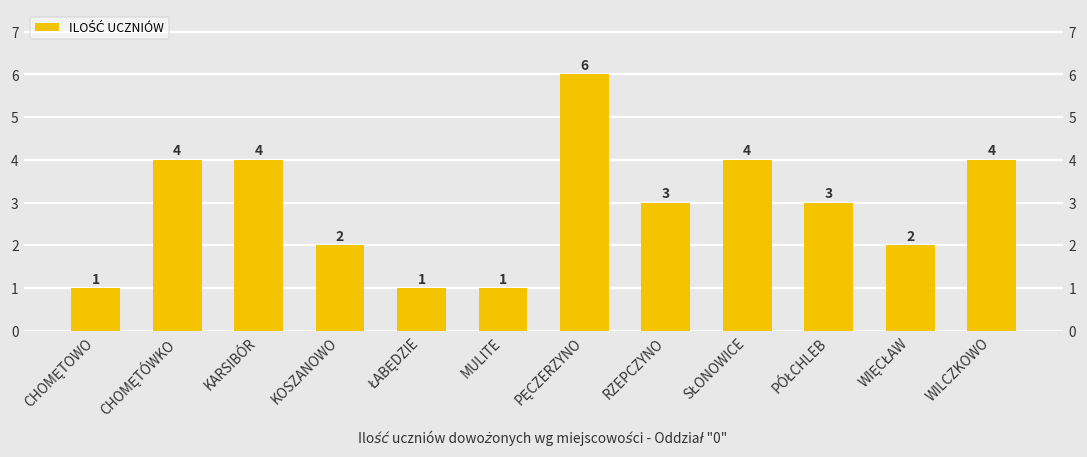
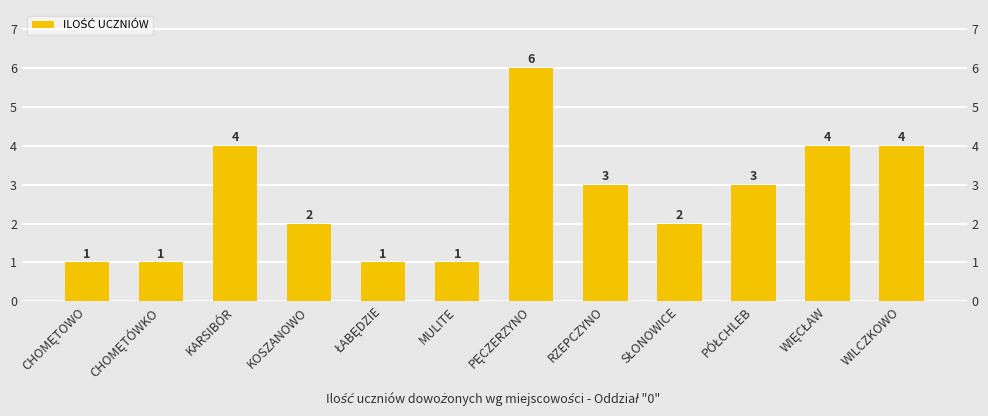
  {
    "CHOMĘTOWO": 1,
-   "CHOMĘTÓWKO": 4,
+   "CHOMĘTÓWKO": 1,
    "KARSIBÓR": 4,
    "KOSZANOWO": 2,
    "ŁABĘDZIE": 1,
    "MULITE": 1,
    "PĘCZERZYNO": 6,
    "RZEPCZYNO": 3,
-   "SŁONOWICE": 4,
+   "SŁONOWICE": 2,
    "PÓŁCHLEB": 3,
-   "WIĘCŁAW": 2,
+   "WIĘCŁAW": 4,
    "WILCZKOWO": 4
  }
